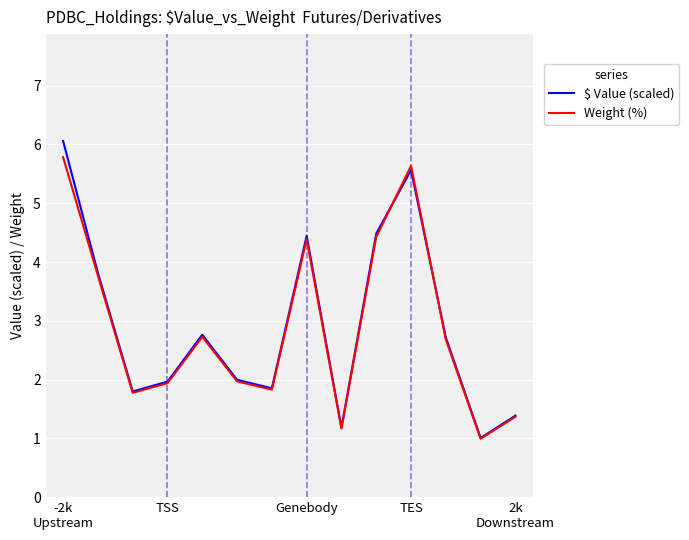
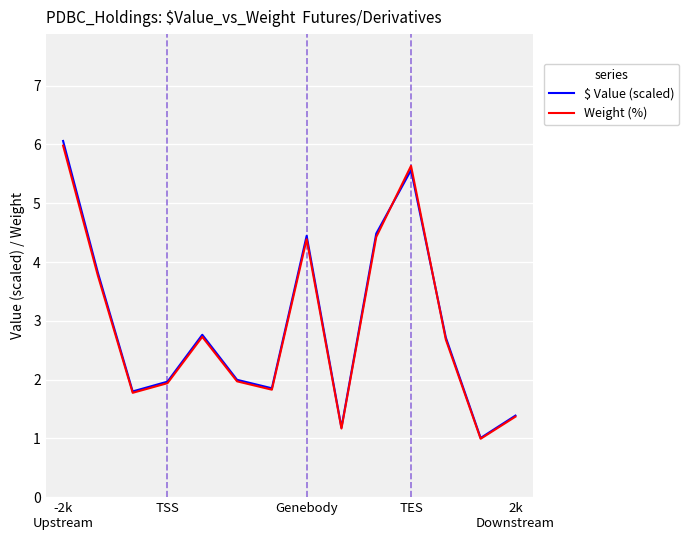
  {
    "$ Value (scaled)": {
      "-2k Upstream": 6.1,
      "Genebody": 4.4,
      "TES": 5.6
    },
    "Weight (%)": {
-     "-2k Upstream": 5.8,
+     "-2k Upstream": 6.0,
      "Genebody": 4.4,
      "TES": 5.6
    }
  }
